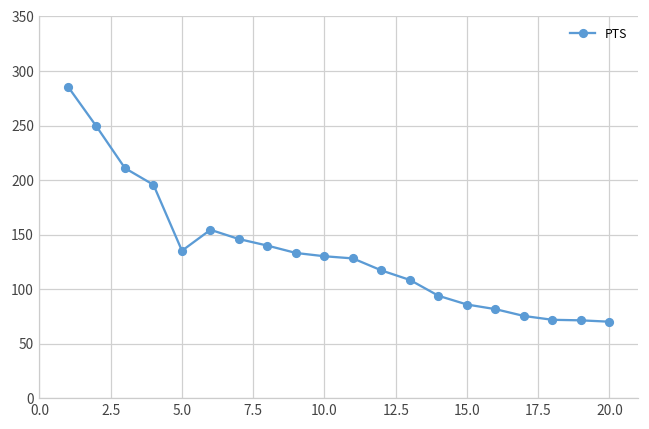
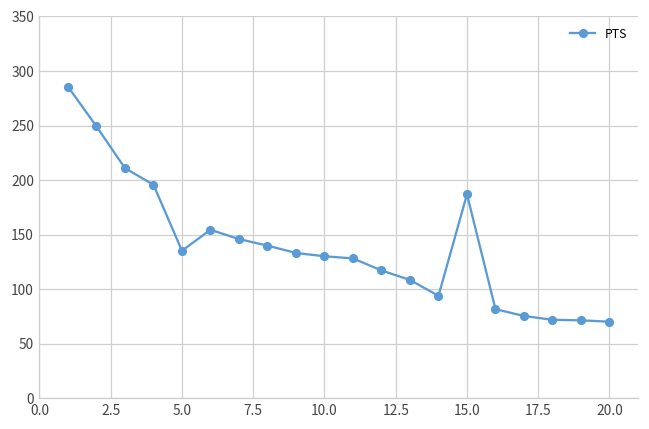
  {
    "5.0": 140,
    "10.0": 130,
-   "15.0": 90,
+   "15.0": 190,
    "20.0": 70
  }
